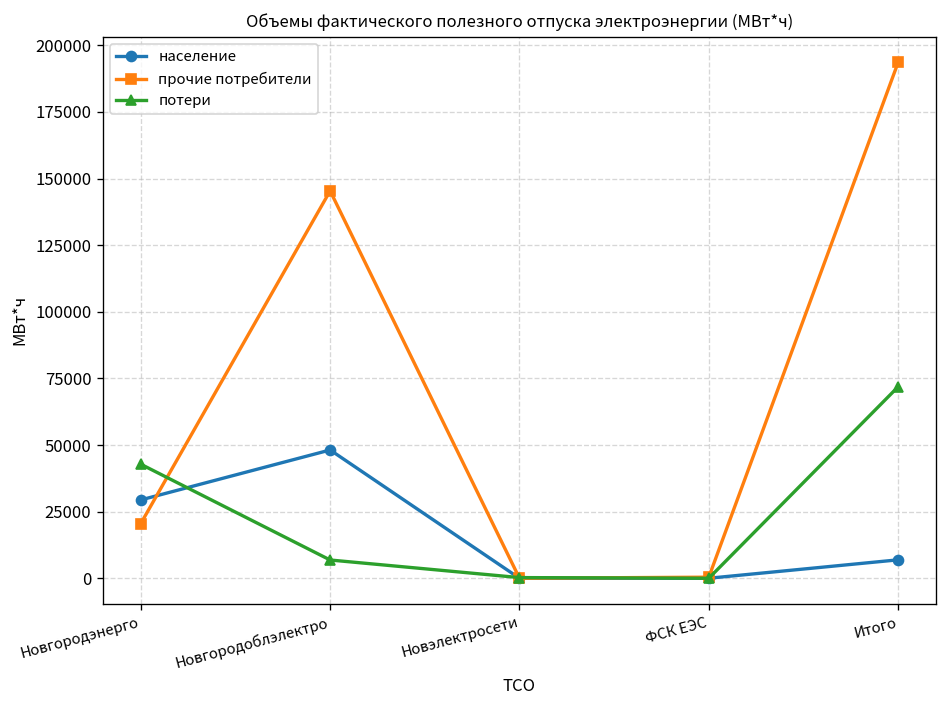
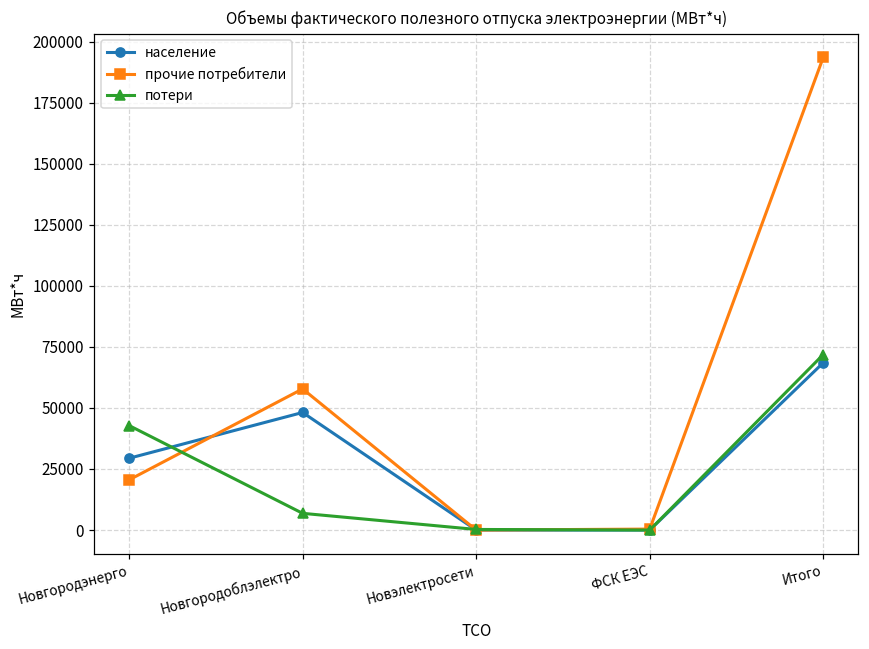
  {
    "население": {
      "Новгородэнерго": 29000,
      "Новгородоблэлектро": 48000,
-     "Итого": 7000
+     "Итого": 69000
    },
    "прочие потребители": {
      "Новгородэнерго": 21000,
-     "Новгородоблэлектро": 145000,
+     "Новгородоблэлектро": 58000,
      "Итого": 194000
    },
    "потери": {
      "Новгородэнерго": 43000,
      "Новгородоблэлектро": 7000,
      "Итого": 72000
    }
  }
